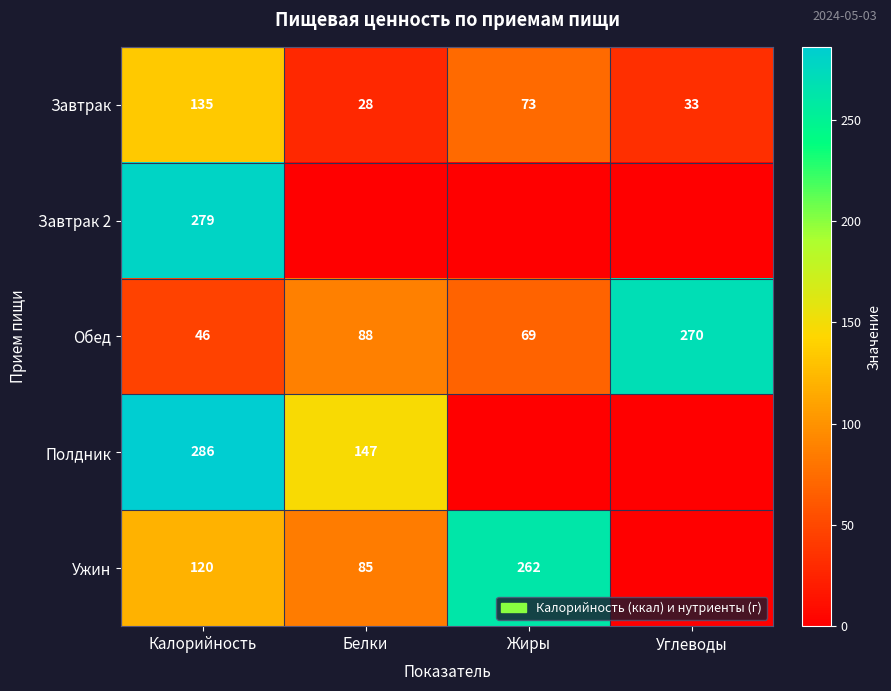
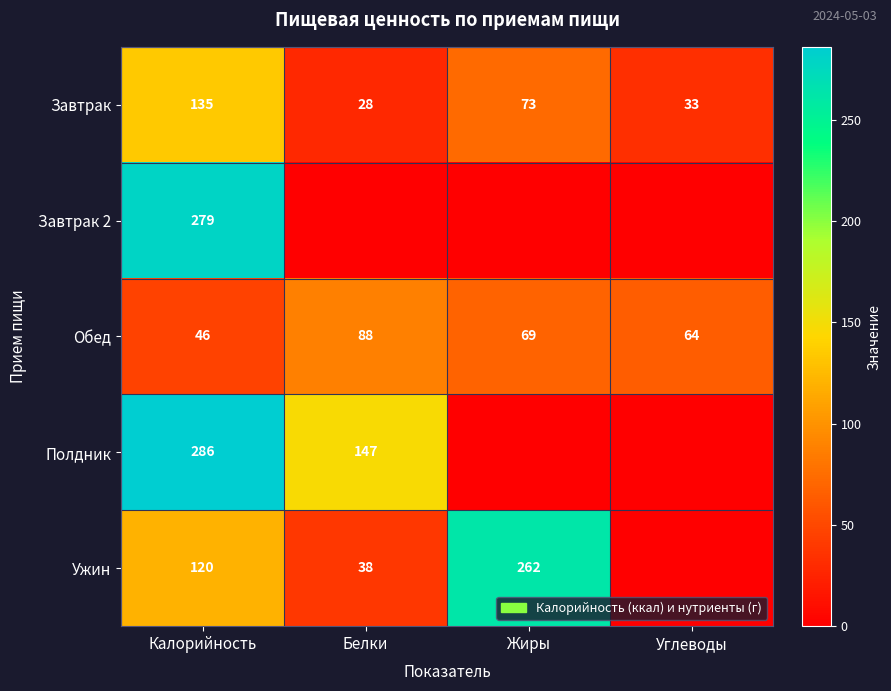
  {
    "Завтрак": {
      "Калорийность": 135,
      "Белки": 28,
      "Жиры": 73,
      "Углеводы": 33
    },
    "Завтрак 2": {
      "Калорийность": 279
    },
    "Обед": {
      "Калорийность": 46,
      "Белки": 88,
      "Жиры": 69,
-     "Углеводы": 270
+     "Углеводы": 64
    },
    "Полдник": {
      "Калорийность": 286,
      "Белки": 147
    },
    "Ужин": {
      "Калорийность": 120,
-     "Белки": 85,
+     "Белки": 38,
      "Жиры": 262
    }
  }
